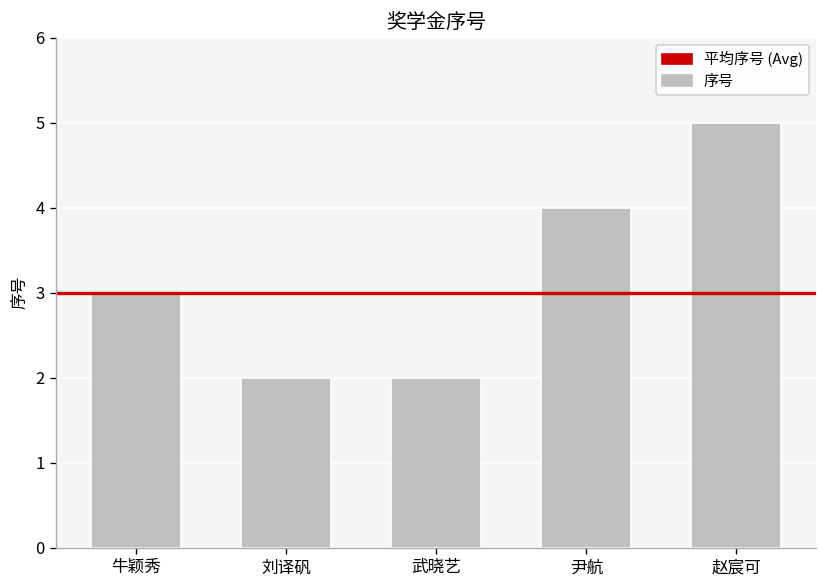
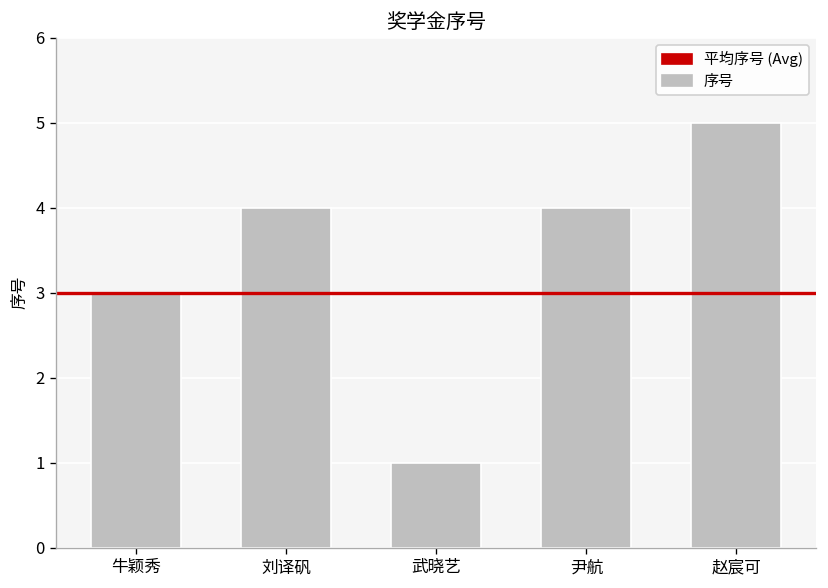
  {
    "牛颖秀": 3,
-   "刘译矾": 2,
-   "武晓艺": 2,
+   "刘译矾": 4,
+   "武晓艺": 1,
    "尹航": 4,
    "赵宸可": 5
  }
